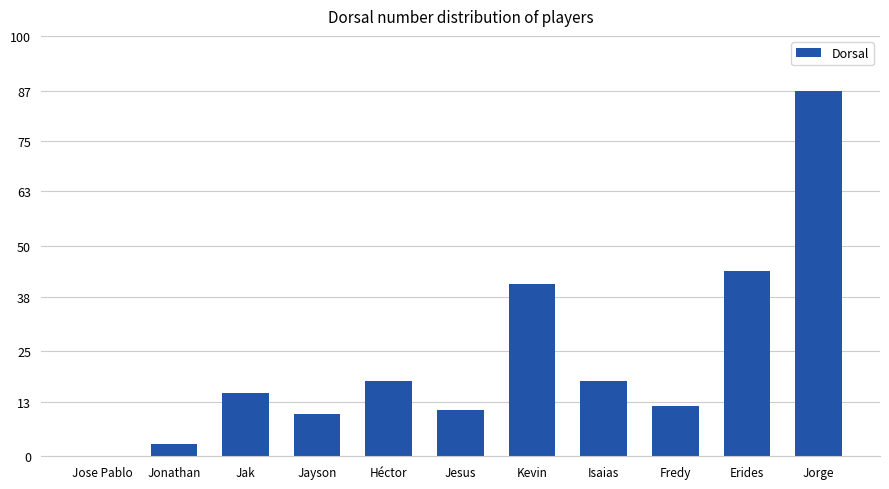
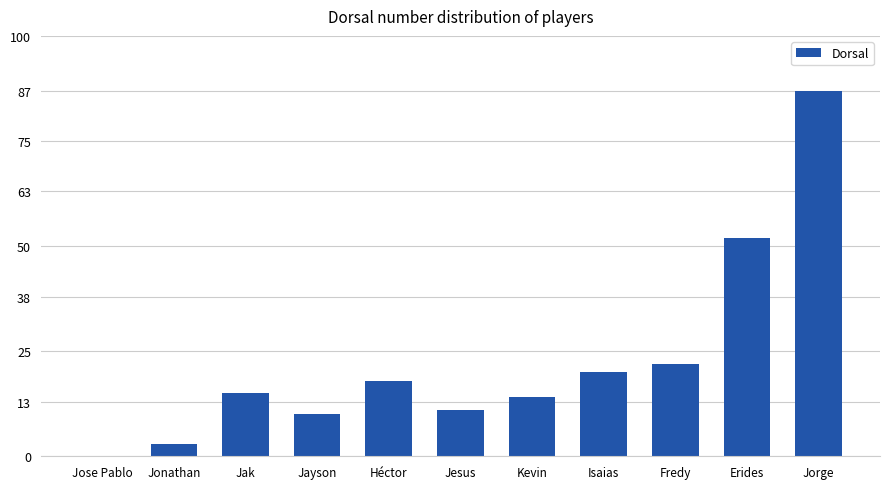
  {
    "Jose Pablo": 0,
    "Jonathan": 3,
    "Jak": 15,
    "Jayson": 10,
    "Héctor": 18,
    "Jesus": 11,
-   "Kevin": 41,
-   "Isaias": 18,
-   "Fredy": 12,
-   "Erides": 44,
+   "Kevin": 14,
+   "Isaias": 20,
+   "Fredy": 22,
+   "Erides": 52,
    "Jorge": 87
  }
